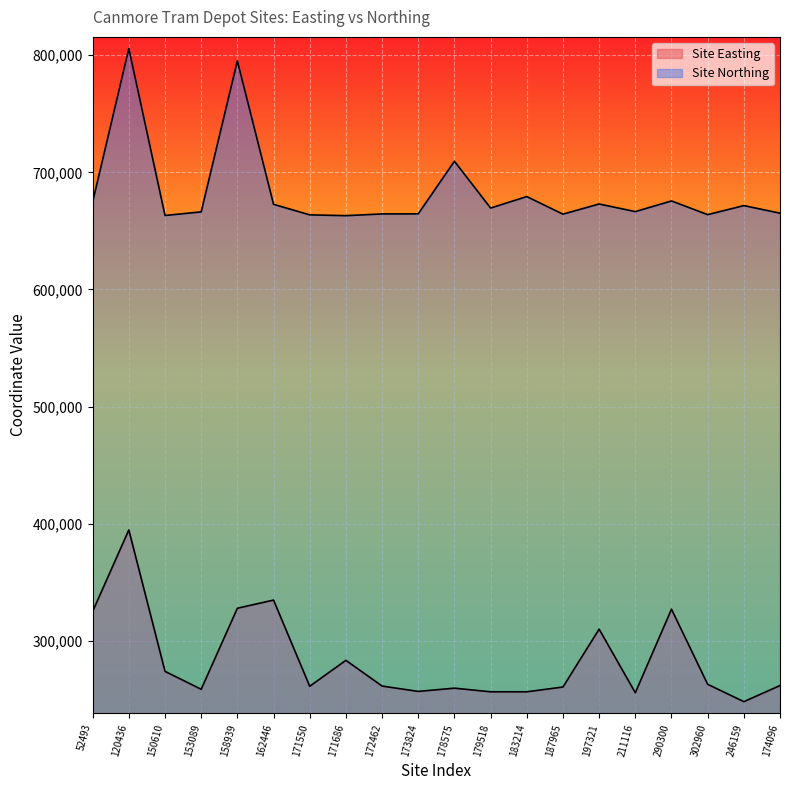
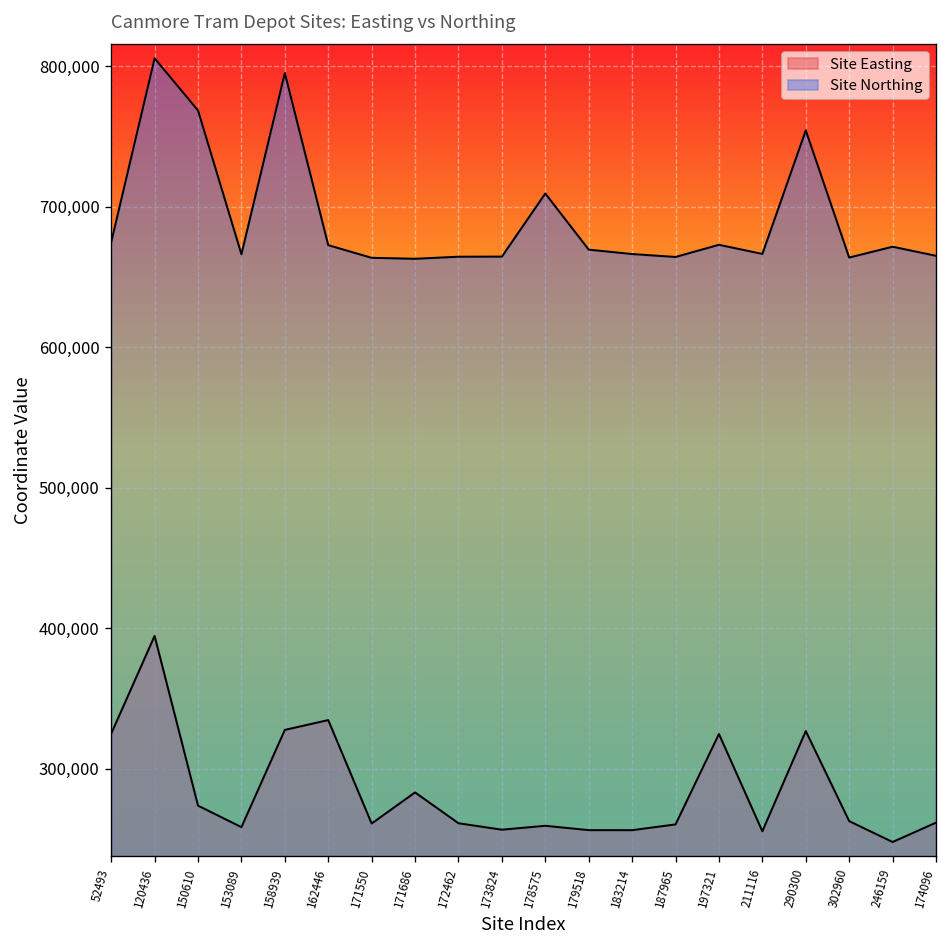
  {
    "Site Easting": {
      "52493": "325,000",
      "120436": "395,000",
      "150610": "274,000",
      "153089": "259,000",
      "158939": "328,000",
      "162446": "335,000",
      "171550": "261,000",
      "171686": "283,000",
      "172462": "261,000",
      "173824": "257,000",
      "178575": "259,000",
      "179518": "256,000",
      "183214": "256,000",
      "187965": "260,000",
-     "197321": "310,000",
+     "197321": "325,000",
      "211116": "256,000",
      "290300": "327,000",
      "302960": "263,000",
      "246159": "248,000",
      "174096": "262,000"
    },
    "Site Northing": {
      "52493": "675,000",
      "120436": "806,000",
-     "150610": "663,000",
+     "150610": "769,000",
      "153089": "666,000",
      "158939": "795,000",
      "162446": "673,000",
      "171550": "664,000",
      "171686": "663,000",
      "172462": "664,000",
      "173824": "665,000",
      "178575": "709,000",
      "179518": "670,000",
-     "183214": "679,000",
+     "183214": "666,000",
      "187965": "664,000",
      "197321": "673,000",
      "211116": "666,000",
-     "290300": "676,000",
+     "290300": "754,000",
      "302960": "664,000",
      "246159": "672,000",
      "174096": "665,000"
    }
  }
